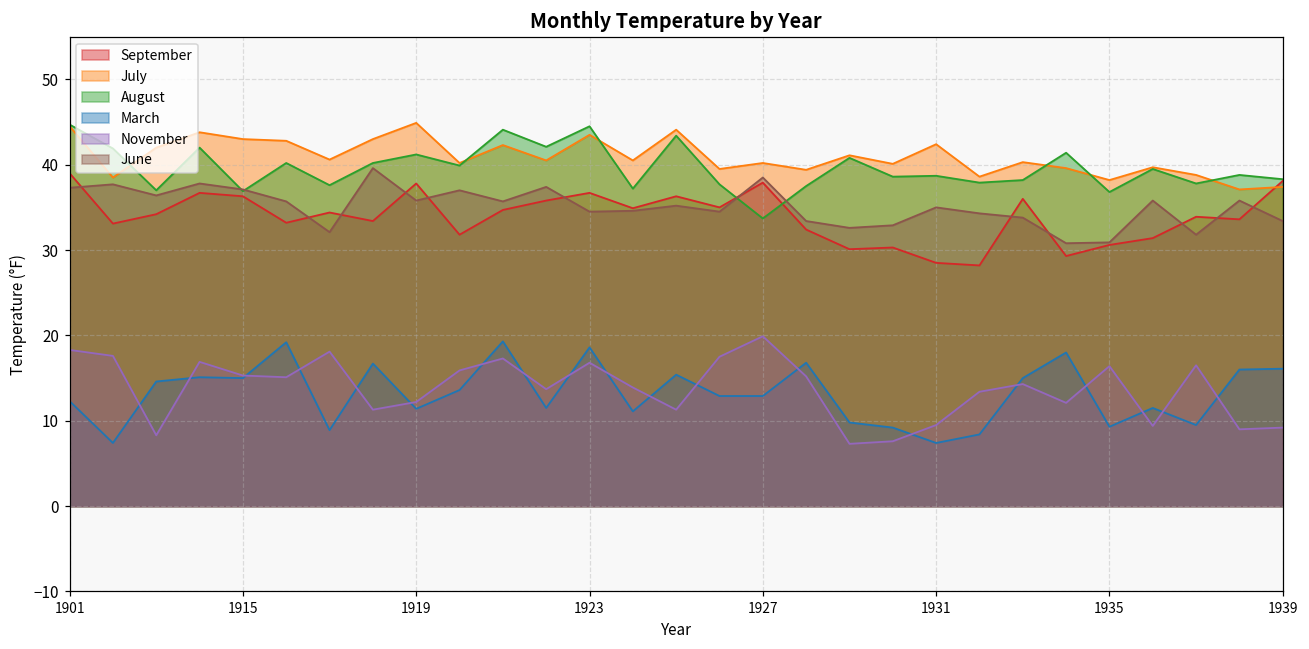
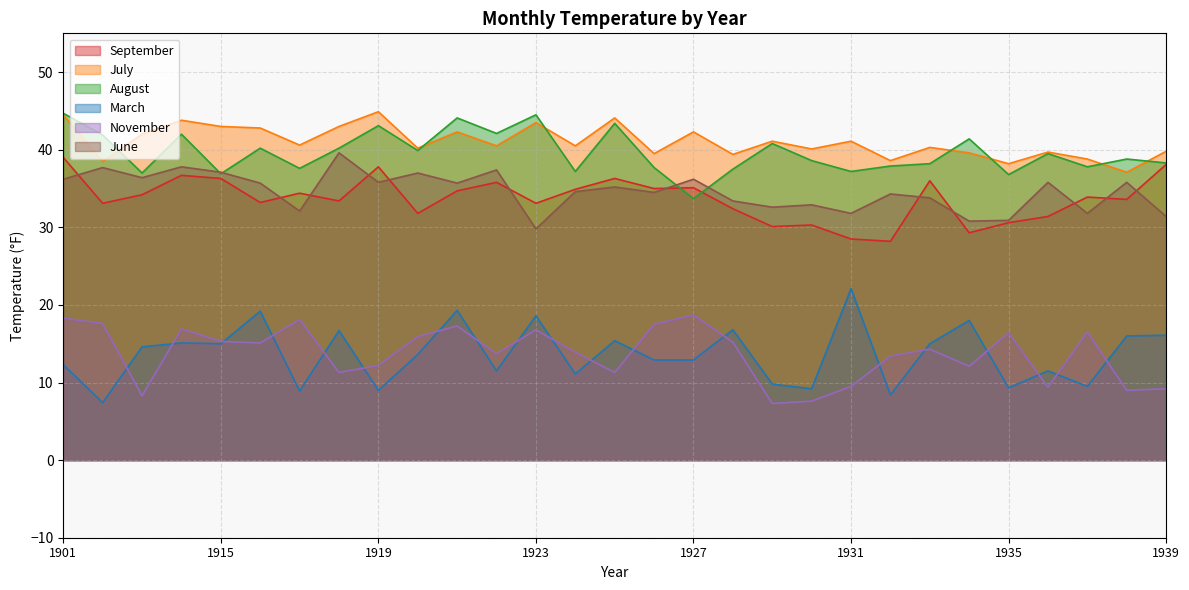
  {
    "September": {
      "1901": 39,
      "1915": 36,
      "1919": 38,
-     "1923": 37,
-     "1927": 38,
+     "1923": 33,
+     "1927": 35,
      "1931": 29
    },
    "July": {
      "1915": 43,
      "1919": 45,
      "1923": 44,
-     "1927": 40,
-     "1931": 42,
+     "1927": 42,
+     "1931": 41,
      "1935": 38,
-     "1939": 37
+     "1939": 40
    },
    "August": {
-     "1919": 41,
+     "1919": 43,
      "1923": 45,
      "1927": 34,
-     "1931": 39,
+     "1931": 37,
      "1935": 37
    },
    "March": {
      "1901": 12,
-     "1919": 11,
+     "1919": 9,
      "1923": 19,
      "1927": 13,
-     "1931": 7,
+     "1931": 22,
      "1935": 9,
      "1939": 16
    },
    "November": {
      "1901": 18,
      "1919": 12,
      "1923": 17,
-     "1927": 20,
+     "1927": 19,
      "1931": 10,
      "1935": 16,
      "1939": 9
    },
    "June": {
-     "1901": 37,
+     "1901": 36,
      "1919": 36,
-     "1923": 35,
-     "1927": 39,
-     "1931": 35,
-     "1939": 33
+     "1923": 30,
+     "1927": 36,
+     "1931": 32,
+     "1939": 31
    }
  }
